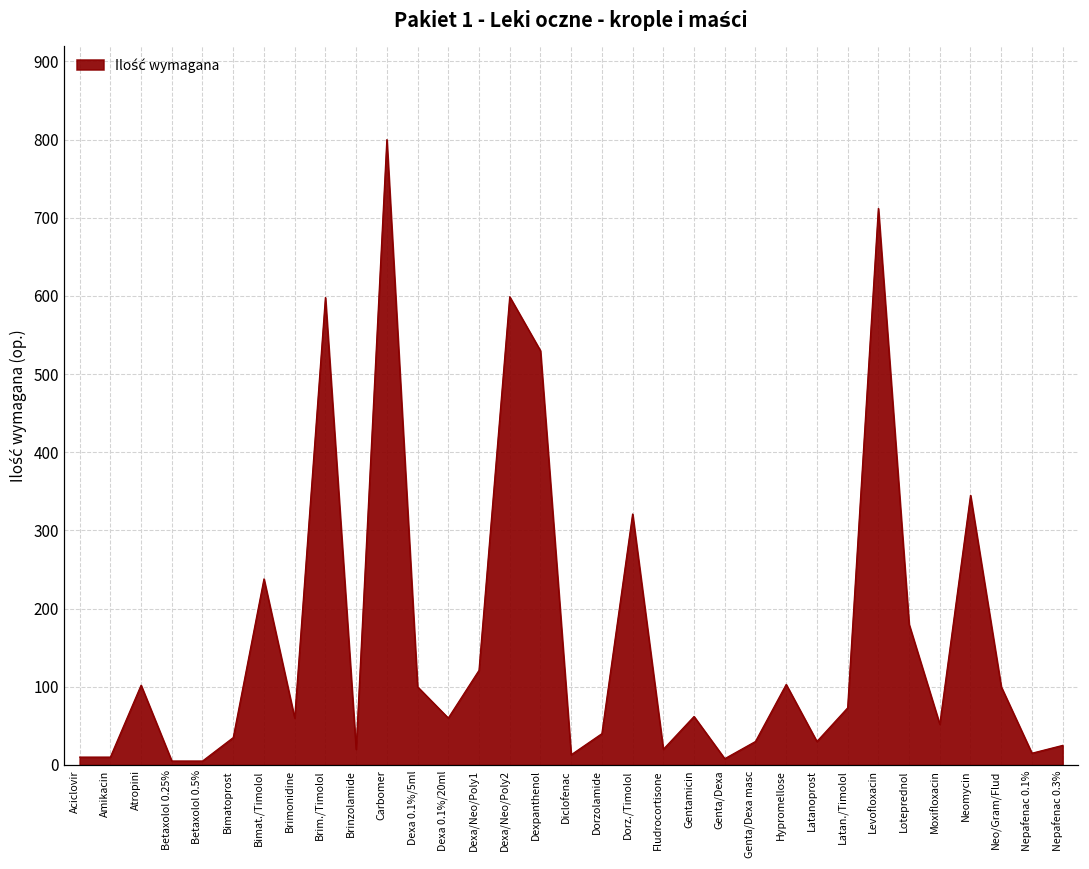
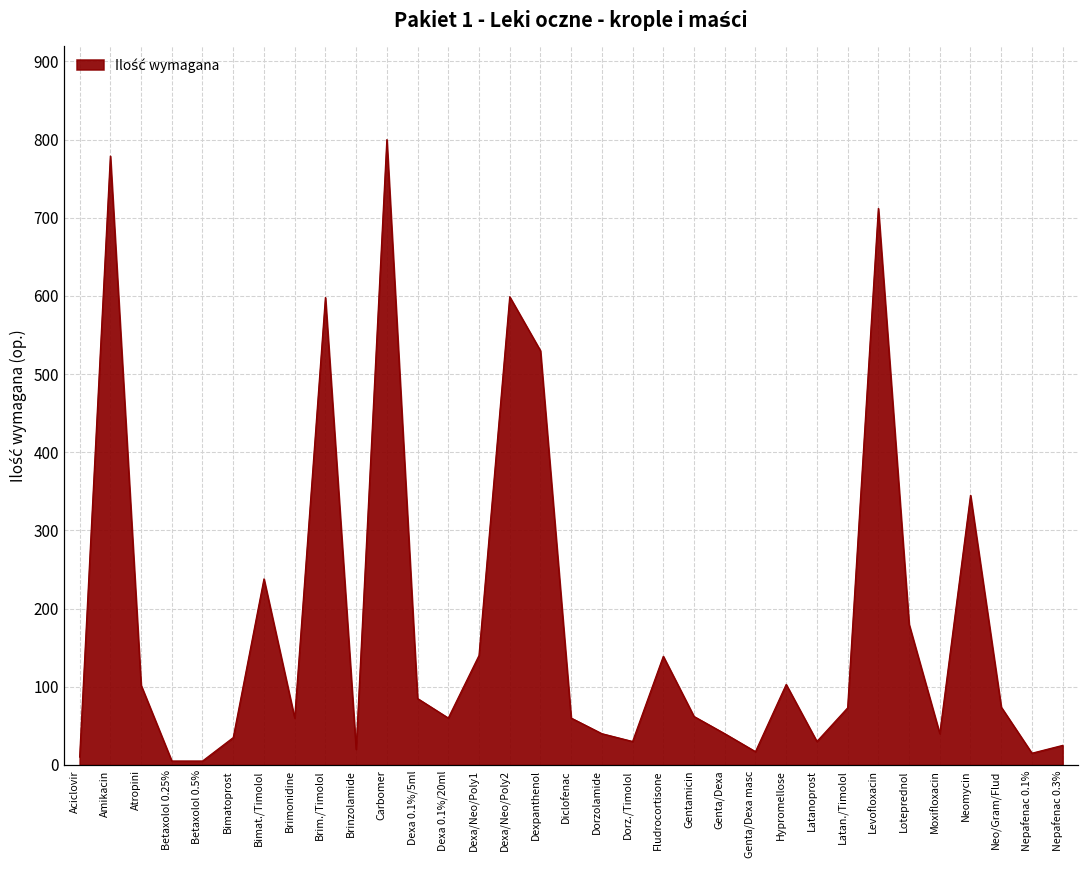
  {
    "Aciclovir": 10,
-   "Amikacin": 10,
+   "Amikacin": 780,
    "Atropini": 100,
    "Betaxolol 0.25%": 10,
    "Betaxolol 0.5%": 10,
    "Bimatoprost": 40,
    "Bimat./Timolol": 240,
    "Brimonidine": 60,
    "Brim./Timolol": 600,
    "Brinzolamide": 20,
    "Carbomer": 800,
-   "Dexa 0.1%/5ml": 100,
+   "Dexa 0.1%/5ml": 90,
    "Dexa 0.1%/20ml": 60,
-   "Dexa/Neo/Poly1": 120,
+   "Dexa/Neo/Poly1": 140,
    "Dexa/Neo/Poly2": 600,
    "Dexpanthenol": 530,
-   "Diclofenac": 10,
+   "Diclofenac": 60,
    "Dorzolamide": 40,
-   "Dorz./Timolol": 320,
-   "Fludrocortisone": 20,
+   "Dorz./Timolol": 30,
+   "Fludrocortisone": 140,
    "Gentamicin": 60,
-   "Genta/Dexa": 10,
-   "Genta/Dexa masc": 30,
+   "Genta/Dexa": 40,
+   "Genta/Dexa masc": 20,
    "Hypromellose": 100,
    "Latanoprost": 30,
    "Latan./Timolol": 70,
    "Levofloxacin": 710,
    "Loteprednol": 180,
-   "Moxifloxacin": 50,
+   "Moxifloxacin": 40,
    "Neomycin": 350,
-   "Neo/Gram/Flud": 100,
+   "Neo/Gram/Flud": 70,
    "Nepafenac 0.1%": 20,
    "Nepafenac 0.3%": 30
  }
